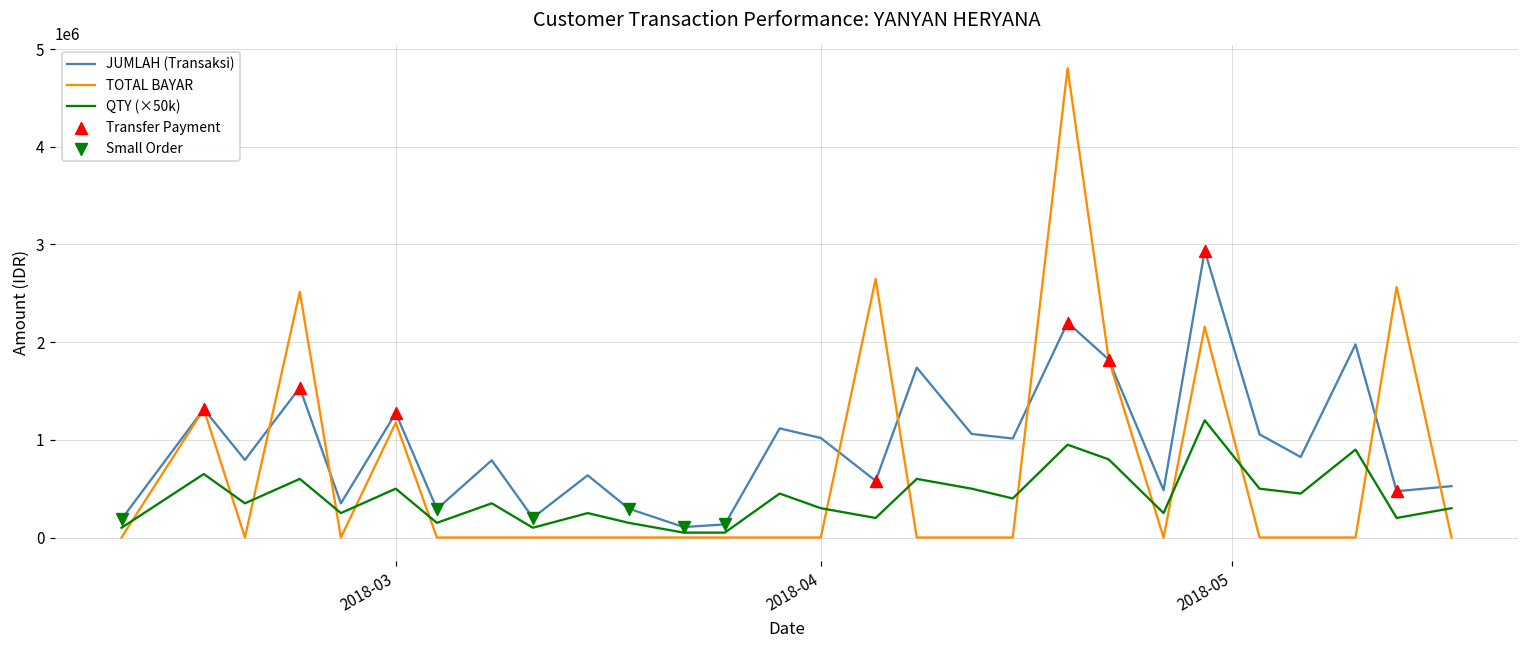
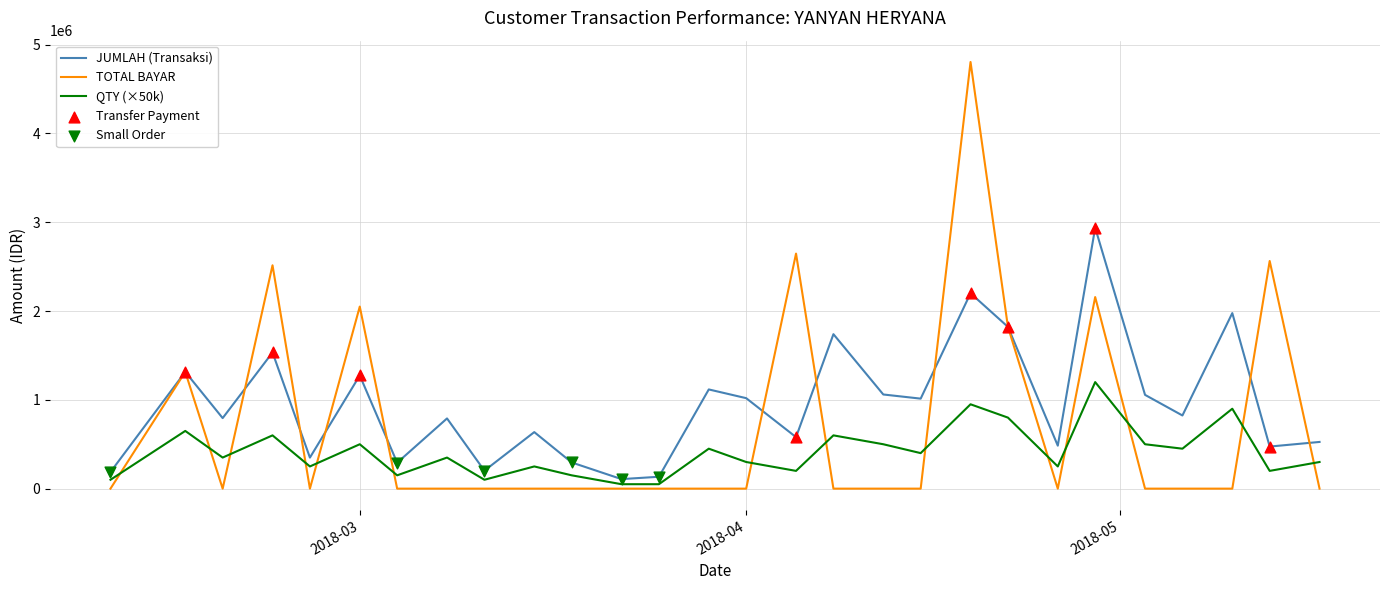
  {
    "JUMLAH (Transaksi)": {
      "2018-04": 1000000
    },
    "TOTAL BAYAR": {
-     "2018-03": 1200000,
+     "2018-03": 2100000,
      "2018-04": 0
    }
  }
